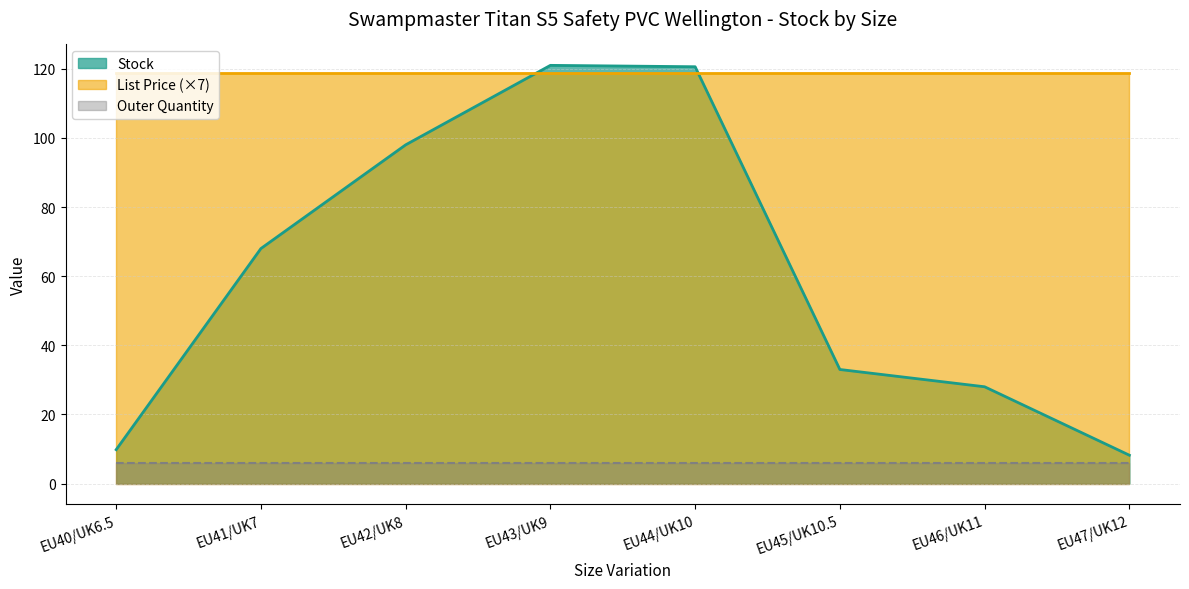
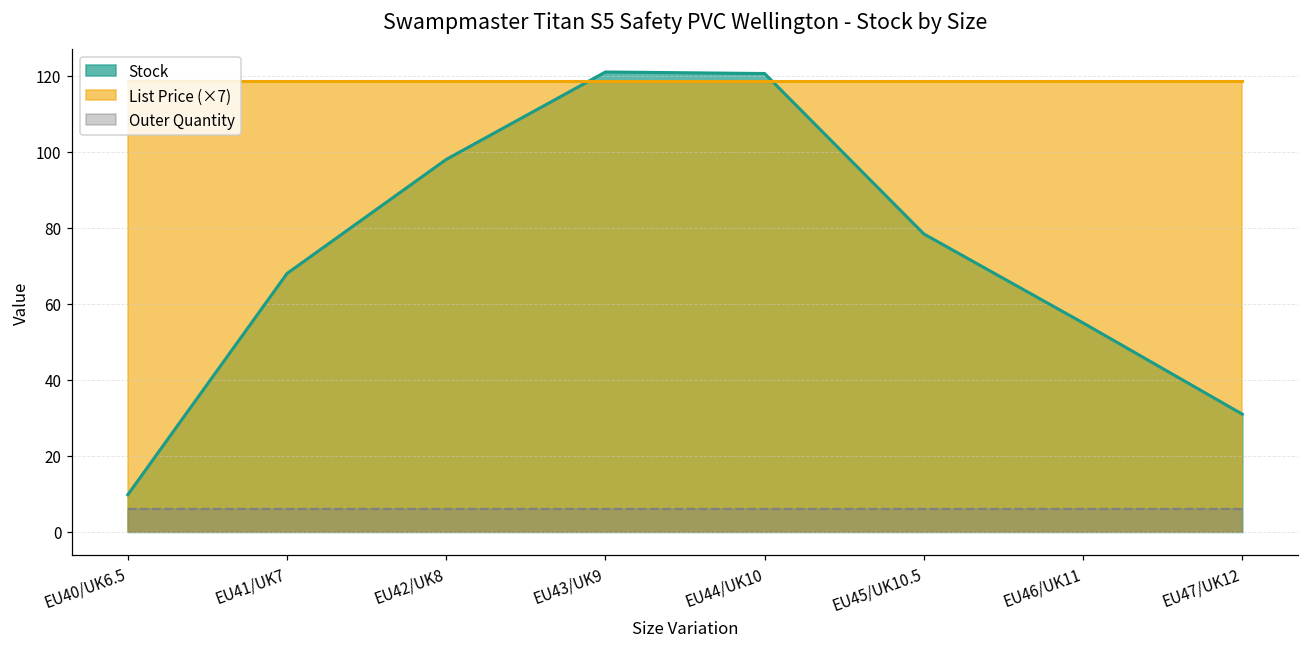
  {
    "Stock": {
      "EU40/UK6.5": 10,
      "EU41/UK7": 68,
      "EU42/UK8": 98,
      "EU43/UK9": 121,
      "EU44/UK10": 121,
-     "EU45/UK10.5": 33,
-     "EU46/UK11": 28,
-     "EU47/UK12": 8
+     "EU45/UK10.5": 78,
+     "EU46/UK11": 55,
+     "EU47/UK12": 31
    },
    "List Price (×7)": {
      "EU41/UK7": 119,
      "EU42/UK8": 119,
      "EU43/UK9": 119,
      "EU44/UK10": 119,
      "EU45/UK10.5": 119,
      "EU46/UK11": 119,
      "EU47/UK12": 119
    },
    "Outer Quantity": {
      "EU40/UK6.5": 6,
      "EU41/UK7": 6,
      "EU42/UK8": 6,
      "EU43/UK9": 6,
      "EU44/UK10": 6,
      "EU45/UK10.5": 6,
      "EU46/UK11": 6,
      "EU47/UK12": 6
    }
  }
